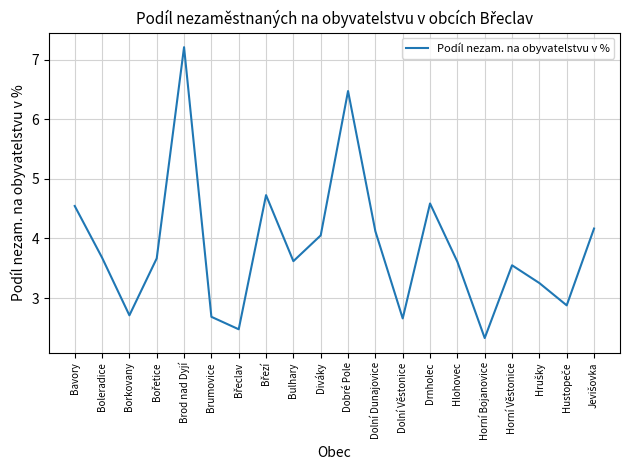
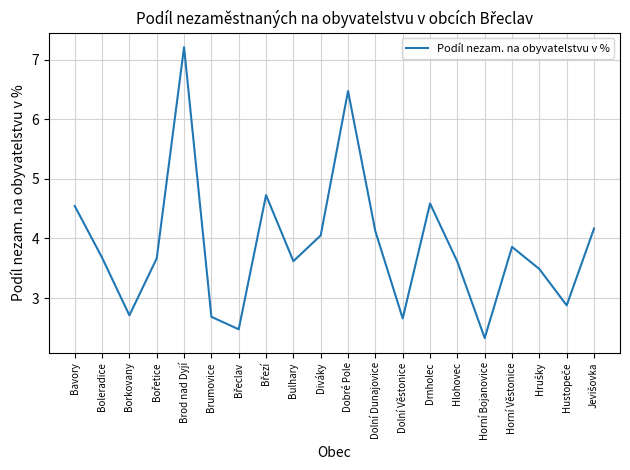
  {
    "Bavory": 4.5,
    "Boleradice": 3.7,
    "Borkovany": 2.7,
    "Bořetice": 3.7,
    "Brod nad Dyjí": 7.2,
    "Brumovice": 2.7,
    "Břeclav": 2.5,
    "Březí": 4.7,
    "Bulhary": 3.6,
    "Diváky": 4.1,
    "Dobré Pole": 6.5,
    "Dolní Dunajovice": 4.1,
    "Dolní Věstonice": 2.7,
    "Drnholec": 4.6,
    "Hlohovec": 3.6,
    "Horní Bojanovice": 2.3,
-   "Horní Věstonice": 3.6,
-   "Hrušky": 3.3,
+   "Horní Věstonice": 3.9,
+   "Hrušky": 3.5,
    "Hustopeče": 2.9,
    "Jevišovka": 4.2
  }
